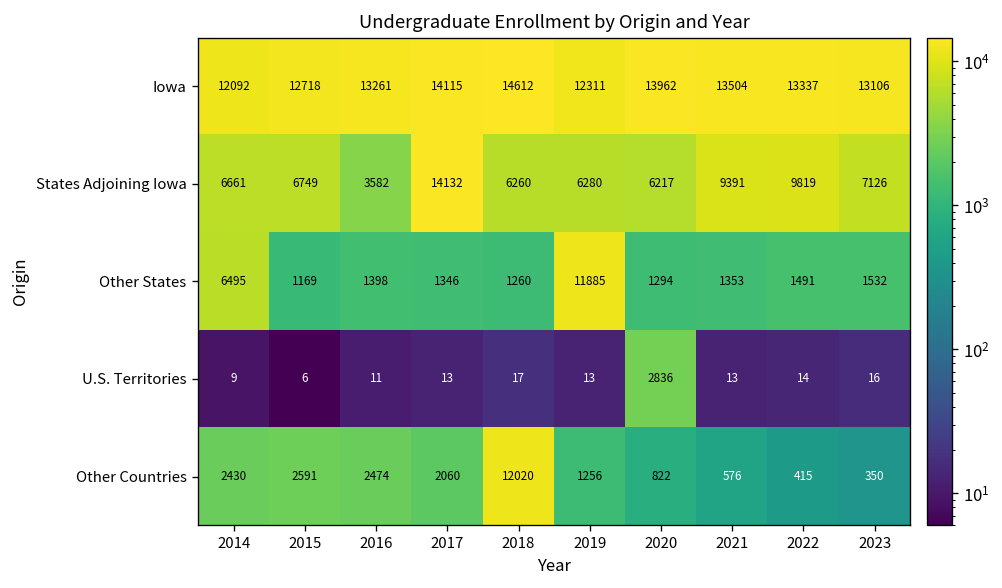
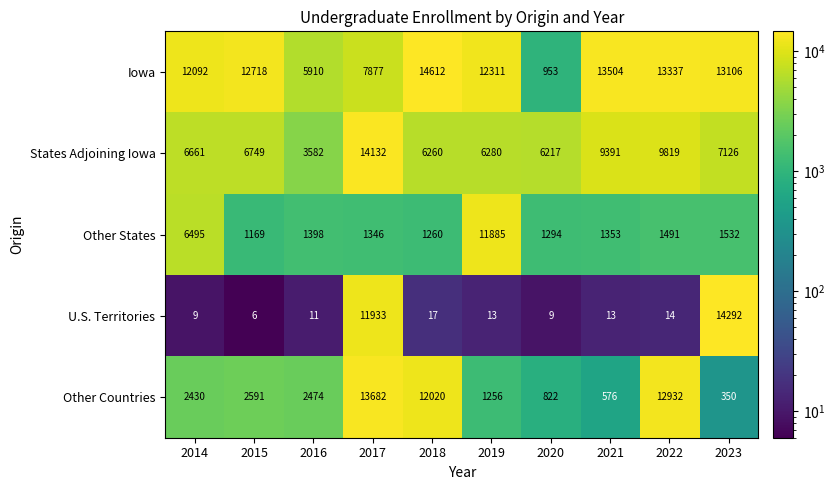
  {
    "Iowa": {
      "2014": 12092,
      "2015": 12718,
-     "2016": 13261,
-     "2017": 14115,
+     "2016": 5910,
+     "2017": 7877,
      "2018": 14612,
      "2019": 12311,
-     "2020": 13962,
+     "2020": 953,
      "2021": 13504,
      "2022": 13337,
      "2023": 13106
    },
    "States Adjoining Iowa": {
      "2014": 6661,
      "2015": 6749,
      "2016": 3582,
      "2017": 14132,
      "2018": 6260,
      "2019": 6280,
      "2020": 6217,
      "2021": 9391,
      "2022": 9819,
      "2023": 7126
    },
    "Other States": {
      "2014": 6495,
      "2015": 1169,
      "2016": 1398,
      "2017": 1346,
      "2018": 1260,
      "2019": 11885,
      "2020": 1294,
      "2021": 1353,
      "2022": 1491,
      "2023": 1532
    },
    "U.S. Territories": {
      "2014": 9,
      "2015": 6,
      "2016": 11,
-     "2017": 13,
+     "2017": 11933,
      "2018": 17,
      "2019": 13,
-     "2020": 2836,
+     "2020": 9,
      "2021": 13,
      "2022": 14,
-     "2023": 16
+     "2023": 14292
    },
    "Other Countries": {
      "2014": 2430,
      "2015": 2591,
      "2016": 2474,
-     "2017": 2060,
+     "2017": 13682,
      "2018": 12020,
      "2019": 1256,
      "2020": 822,
      "2021": 576,
-     "2022": 415,
+     "2022": 12932,
      "2023": 350
    }
  }
